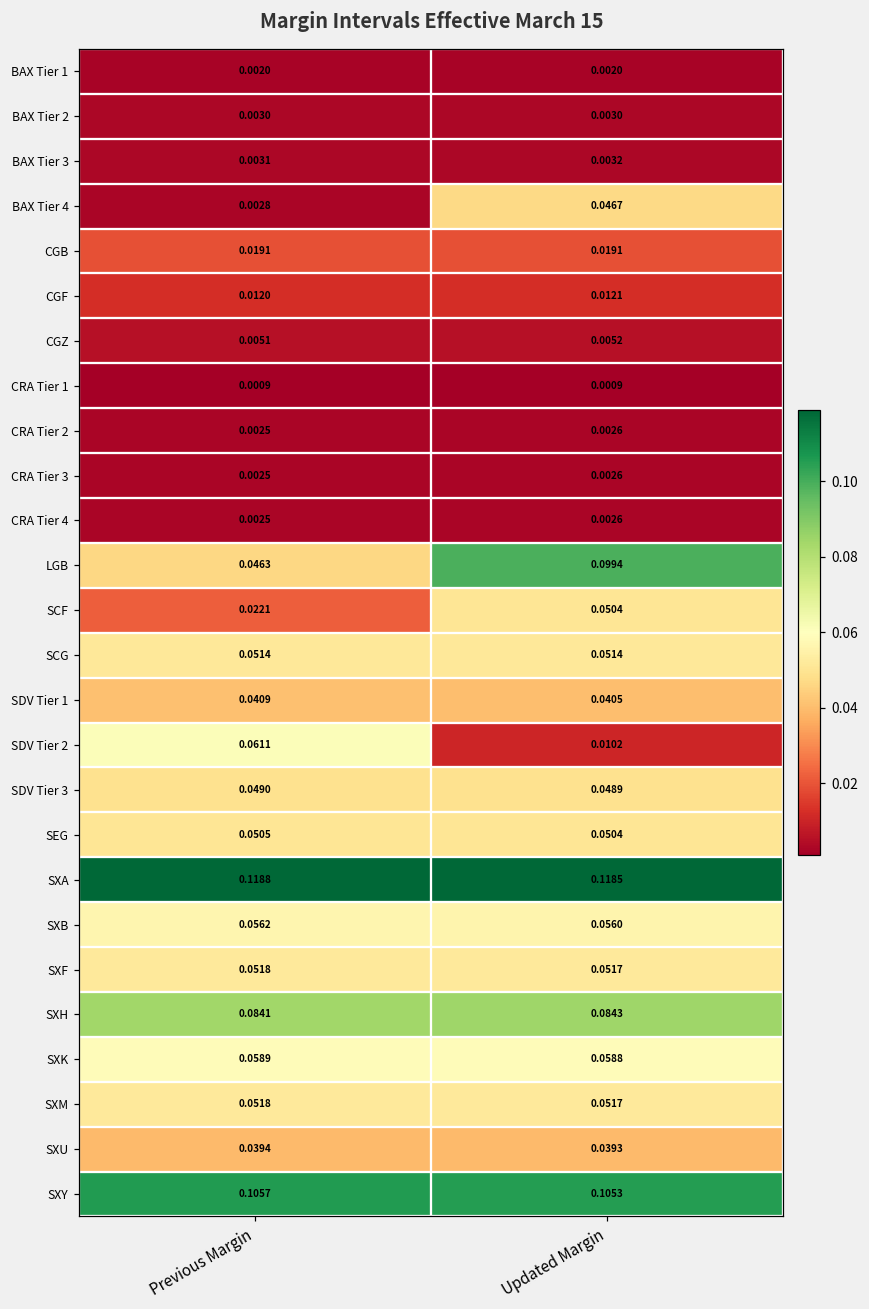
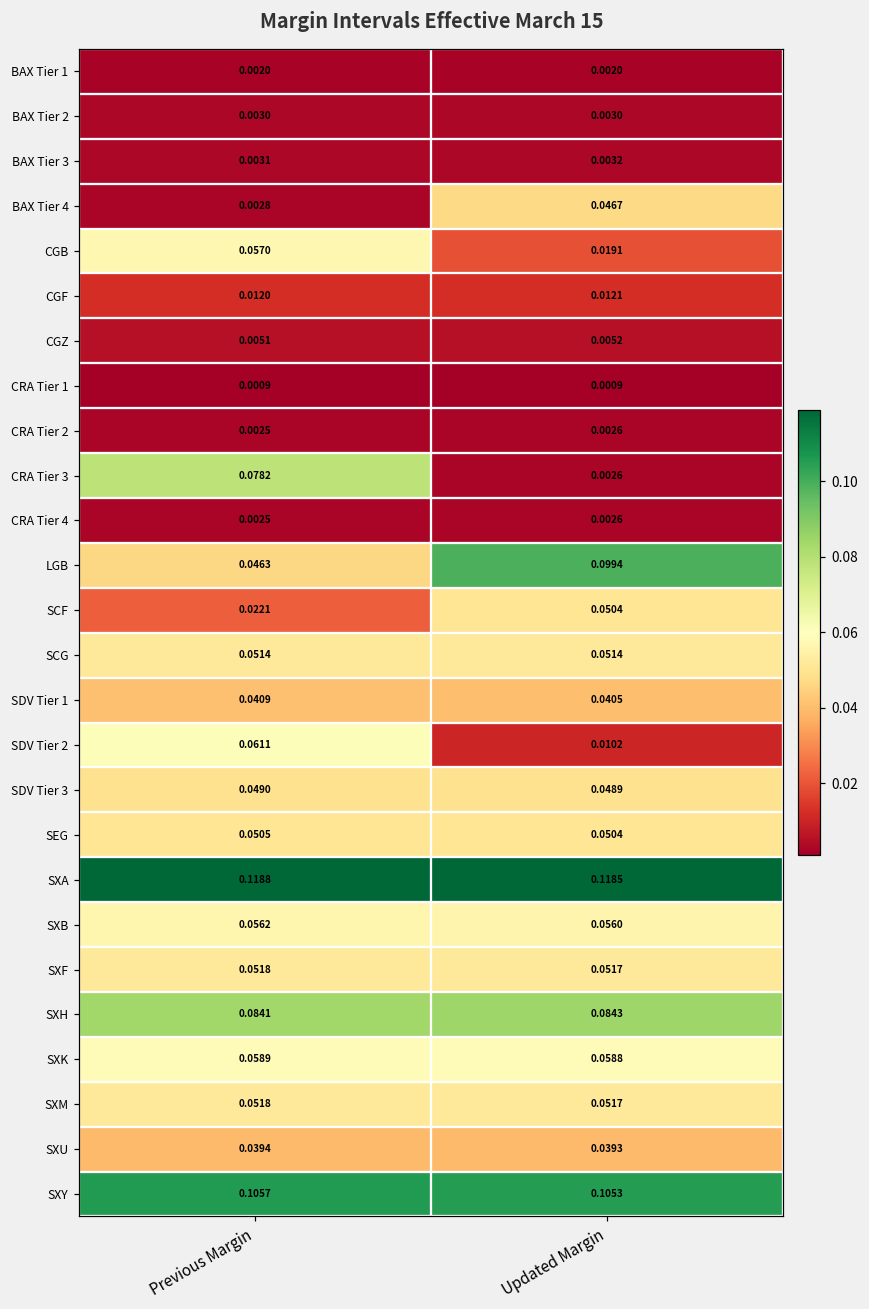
  {
    "BAX Tier 1": {
      "Previous Margin": 0.0020,
      "Updated Margin": 0.0020
    },
    "BAX Tier 2": {
      "Previous Margin": 0.0030,
      "Updated Margin": 0.0030
    },
    "BAX Tier 3": {
      "Previous Margin": 0.0031,
      "Updated Margin": 0.0032
    },
    "BAX Tier 4": {
      "Previous Margin": 0.0028,
      "Updated Margin": 0.0467
    },
    "CGB": {
-     "Previous Margin": 0.0191,
+     "Previous Margin": 0.0570,
      "Updated Margin": 0.0191
    },
    "CGF": {
      "Previous Margin": 0.0120,
      "Updated Margin": 0.0121
    },
    "CGZ": {
      "Previous Margin": 0.0051,
      "Updated Margin": 0.0052
    },
    "CRA Tier 1": {
      "Previous Margin": 0.0009,
      "Updated Margin": 0.0009
    },
    "CRA Tier 2": {
      "Previous Margin": 0.0025,
      "Updated Margin": 0.0026
    },
    "CRA Tier 3": {
-     "Previous Margin": 0.0025,
+     "Previous Margin": 0.0782,
      "Updated Margin": 0.0026
    },
    "CRA Tier 4": {
      "Previous Margin": 0.0025,
      "Updated Margin": 0.0026
    },
    "LGB": {
      "Previous Margin": 0.0463,
      "Updated Margin": 0.0994
    },
    "SCF": {
      "Previous Margin": 0.0221,
      "Updated Margin": 0.0504
    },
    "SCG": {
      "Previous Margin": 0.0514,
      "Updated Margin": 0.0514
    },
    "SDV Tier 1": {
      "Previous Margin": 0.0409,
      "Updated Margin": 0.0405
    },
    "SDV Tier 2": {
      "Previous Margin": 0.0611,
      "Updated Margin": 0.0102
    },
    "SDV Tier 3": {
      "Previous Margin": 0.0490,
      "Updated Margin": 0.0489
    },
    "SEG": {
      "Previous Margin": 0.0505,
      "Updated Margin": 0.0504
    },
    "SXA": {
      "Previous Margin": 0.1188,
      "Updated Margin": 0.1185
    },
    "SXB": {
      "Previous Margin": 0.0562,
      "Updated Margin": 0.0560
    },
    "SXF": {
      "Previous Margin": 0.0518,
      "Updated Margin": 0.0517
    },
    "SXH": {
      "Previous Margin": 0.0841,
      "Updated Margin": 0.0843
    },
    "SXK": {
      "Previous Margin": 0.0589,
      "Updated Margin": 0.0588
    },
    "SXM": {
      "Previous Margin": 0.0518,
      "Updated Margin": 0.0517
    },
    "SXU": {
      "Previous Margin": 0.0394,
      "Updated Margin": 0.0393
    },
    "SXY": {
      "Previous Margin": 0.1057,
      "Updated Margin": 0.1053
    }
  }
